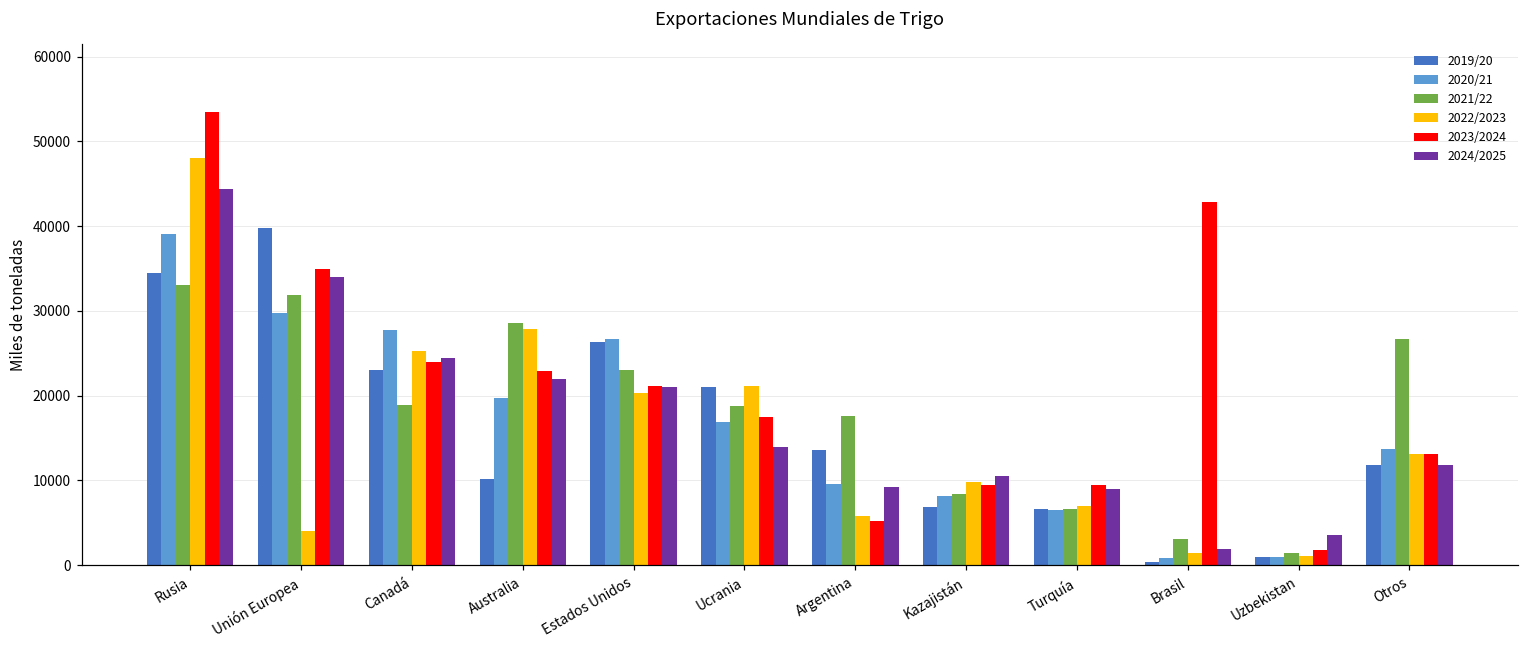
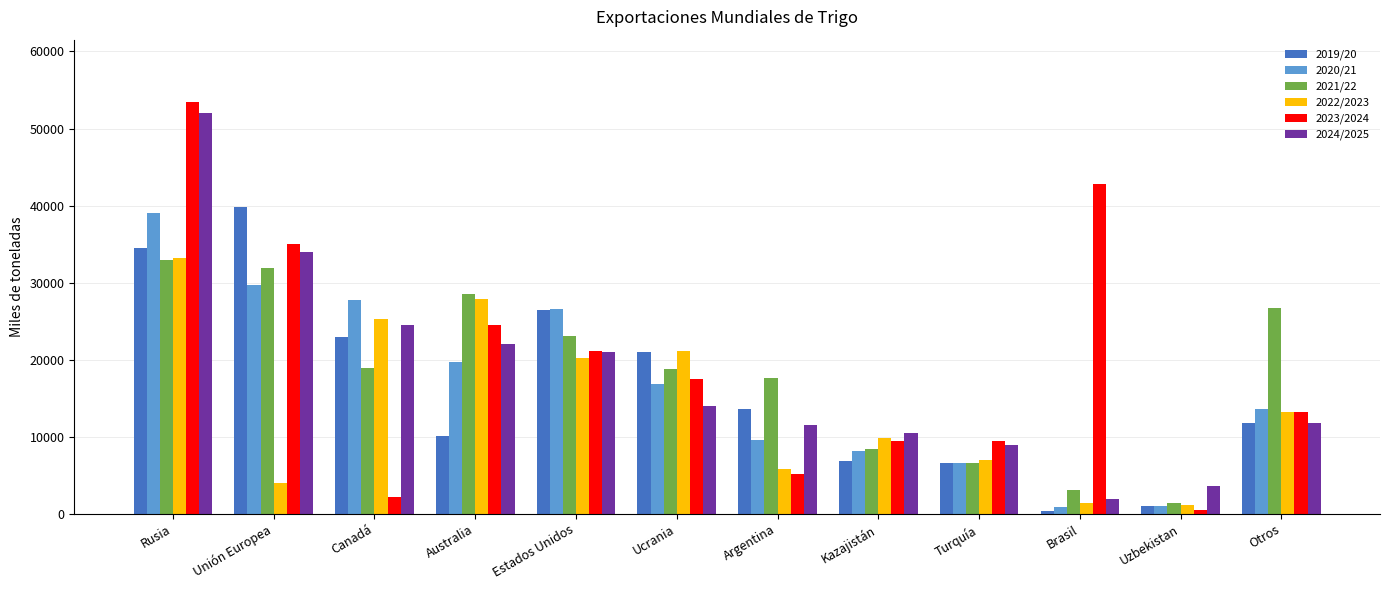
  {
    "2021/22": {
      "Rusia": 33000,
      "Unión Europea": 32000,
      "Canadá": 19000,
      "Australia": 29000,
      "Estados Unidos": 23000,
      "Ucrania": 19000,
      "Argentina": 18000,
      "Kazajistán": 8000,
      "Turquía": 7000,
      "Brasil": 3000,
      "Uzbekistan": 1000,
      "Otros": 27000
    },
    "2022/2023": {
-     "Rusia": 48000,
+     "Rusia": 33000,
      "Unión Europea": 4000,
      "Canadá": 25000,
      "Australia": 28000,
      "Estados Unidos": 20000,
      "Ucrania": 21000,
      "Argentina": 6000,
      "Kazajistán": 10000,
      "Turquía": 7000,
      "Brasil": 1000,
      "Uzbekistan": 1000,
      "Otros": 13000
    },
    "2023/2024": {
      "Rusia": 54000,
      "Unión Europea": 35000,
-     "Canadá": 24000,
-     "Australia": 23000,
+     "Canadá": 2000,
+     "Australia": 25000,
      "Estados Unidos": 21000,
      "Ucrania": 18000,
      "Argentina": 5000,
      "Kazajistán": 10000,
      "Turquía": 10000,
      "Brasil": 43000,
-     "Uzbekistan": 2000,
+     "Uzbekistan": 1000,
      "Otros": 13000
    },
    "2024/2025": {
-     "Rusia": 44000,
+     "Rusia": 52000,
      "Unión Europea": 34000,
      "Canadá": 25000,
      "Australia": 22000,
      "Estados Unidos": 21000,
      "Ucrania": 14000,
-     "Argentina": 9000,
+     "Argentina": 12000,
      "Kazajistán": 11000,
      "Turquía": 9000,
      "Brasil": 2000,
      "Uzbekistan": 4000,
      "Otros": 12000
    }
  }
